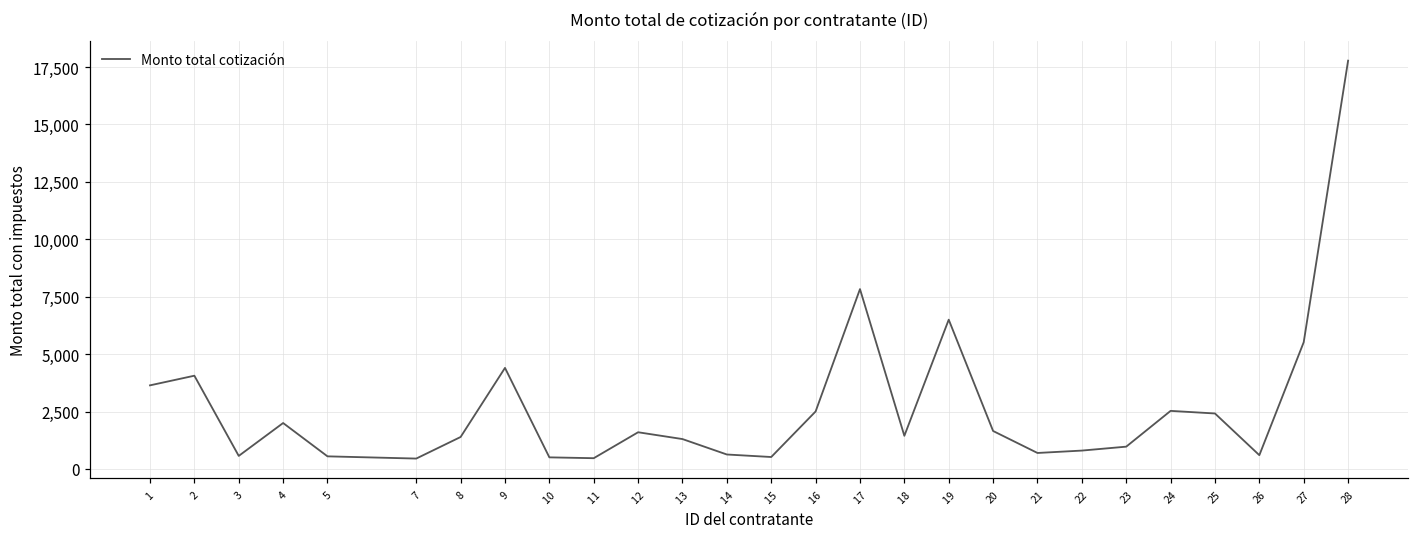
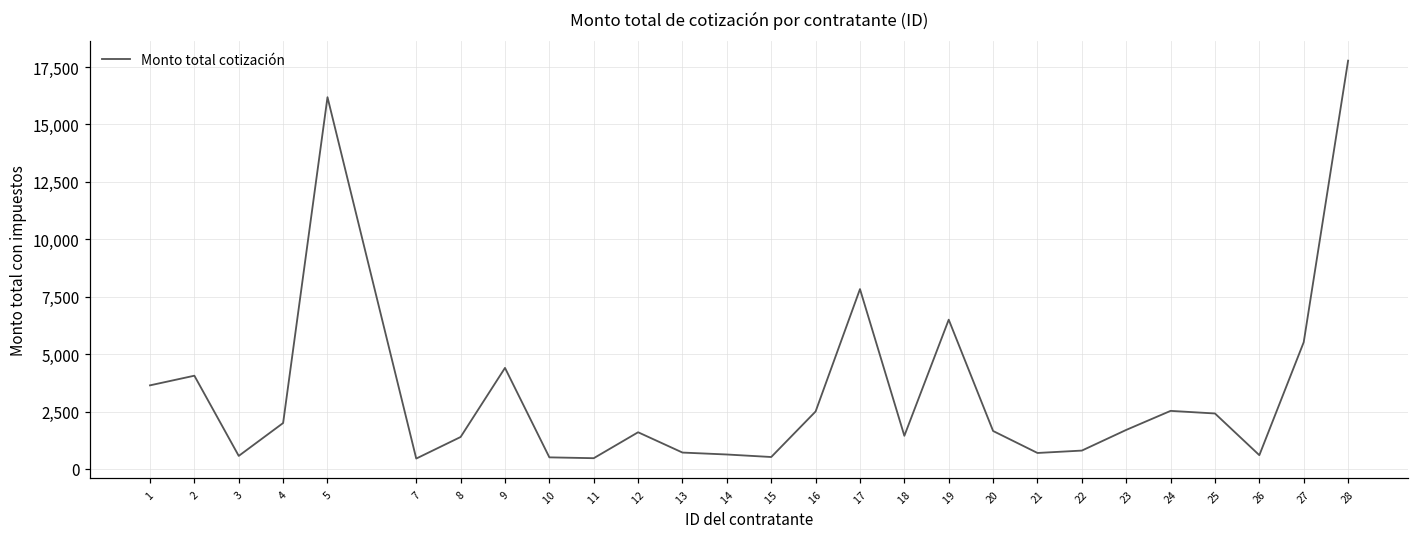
  {
    "1": "3,600",
    "2": "4,100",
    "3": "600",
    "4": "2,000",
-   "5": "500",
+   "5": "16,200",
    "7": "500",
    "8": "1,400",
    "9": "4,400",
    "10": "500",
    "11": "500",
    "12": "1,600",
-   "13": "1,300",
+   "13": "700",
    "14": "600",
    "15": "500",
    "16": "2,500",
    "17": "7,800",
    "18": "1,400",
    "19": "6,500",
    "20": "1,700",
    "21": "700",
    "22": "800",
-   "23": "1,000",
+   "23": "1,700",
    "24": "2,500",
    "25": "2,400",
    "26": "600",
    "27": "5,500",
    "28": "17,800"
  }
